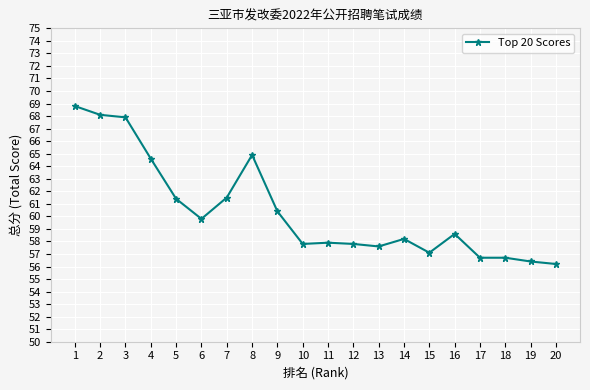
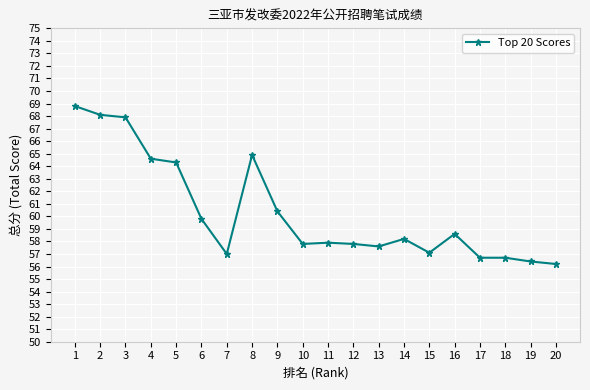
  {
    "1": 68.8,
    "2": 68.1,
    "3": 67.9,
    "4": 64.6,
-   "5": 61.4,
+   "5": 64.3,
    "6": 59.8,
-   "7": 61.5,
+   "7": 57.0,
    "8": 64.9,
    "9": 60.4,
    "10": 57.8,
    "11": 57.9,
    "12": 57.8,
    "13": 57.6,
    "14": 58.2,
    "15": 57.1,
    "16": 58.6,
    "17": 56.7,
    "18": 56.7,
    "19": 56.4,
    "20": 56.2
  }
